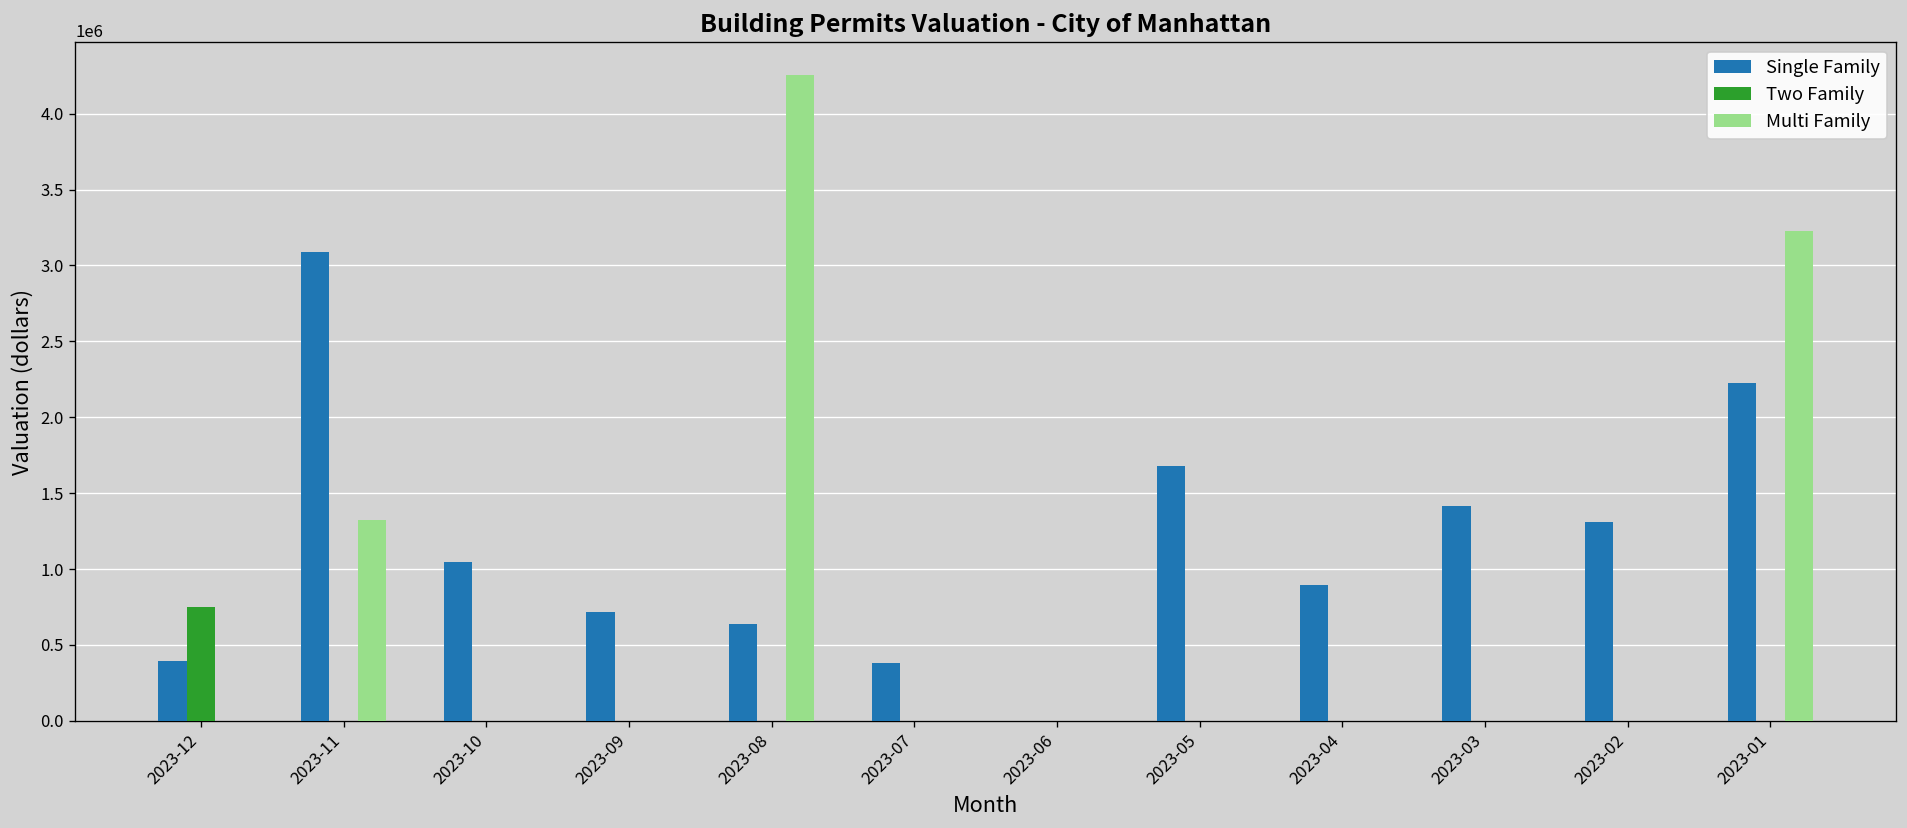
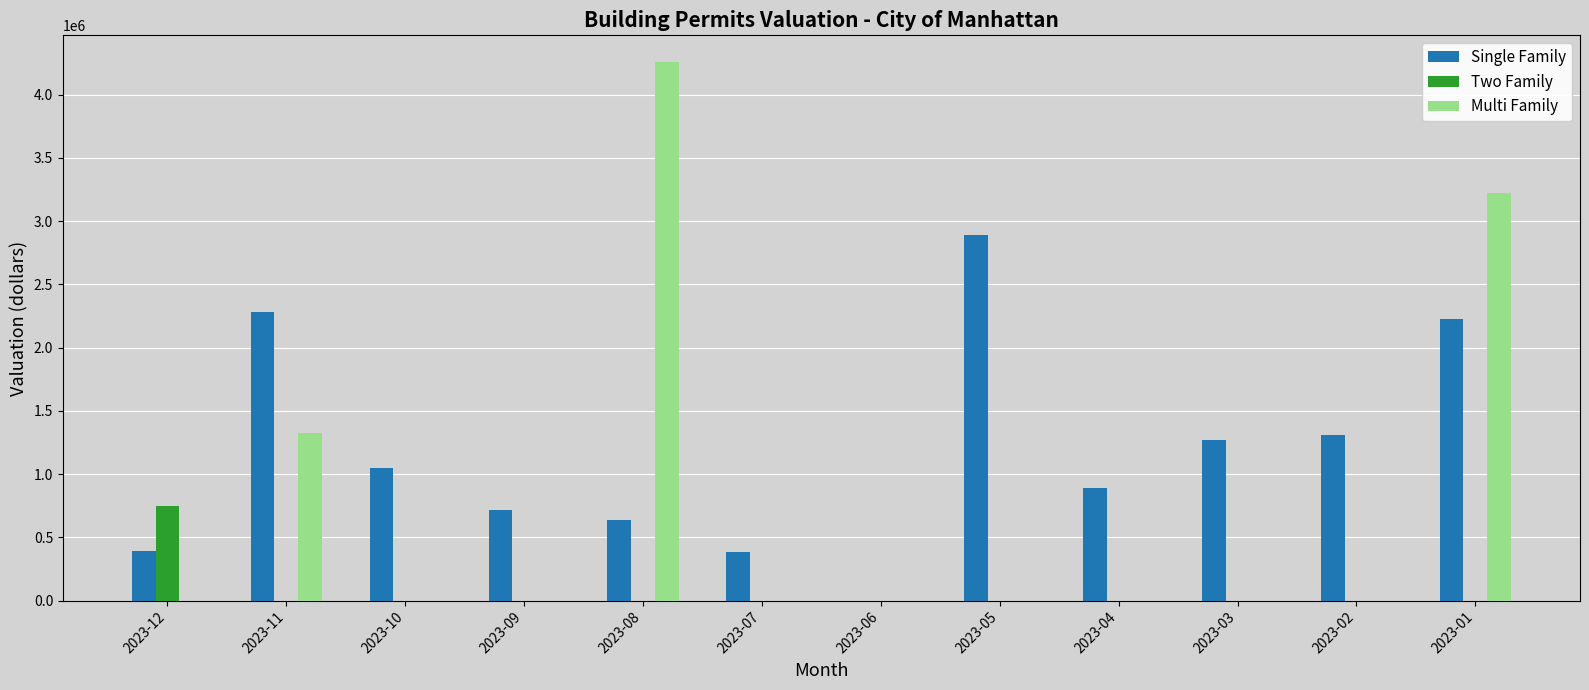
  {
    "Single Family": {
      "2023-12": 390000,
-     "2023-11": 3090000,
+     "2023-11": 2280000,
      "2023-10": 1050000,
      "2023-09": 720000,
      "2023-08": 640000,
      "2023-07": 380000,
      "2023-06": 0,
-     "2023-05": 1680000,
+     "2023-05": 2890000,
      "2023-04": 890000,
-     "2023-03": 1420000,
+     "2023-03": 1270000,
      "2023-02": 1310000,
      "2023-01": 2230000
    },
    "Two Family": {
      "2023-12": 750000,
      "2023-11": 0,
      "2023-10": 0,
      "2023-09": 0,
      "2023-08": 0,
      "2023-07": 0,
      "2023-06": 0,
      "2023-05": 0,
      "2023-04": 0,
      "2023-03": 0,
      "2023-02": 0,
      "2023-01": 0
    },
    "Multi Family": {
      "2023-12": 0,
      "2023-11": 1330000,
      "2023-10": 0,
      "2023-09": 0,
      "2023-08": 4260000,
      "2023-07": 0,
      "2023-06": 0,
      "2023-05": 0,
      "2023-04": 0,
      "2023-03": 0,
      "2023-02": 0,
      "2023-01": 3220000
    }
  }
